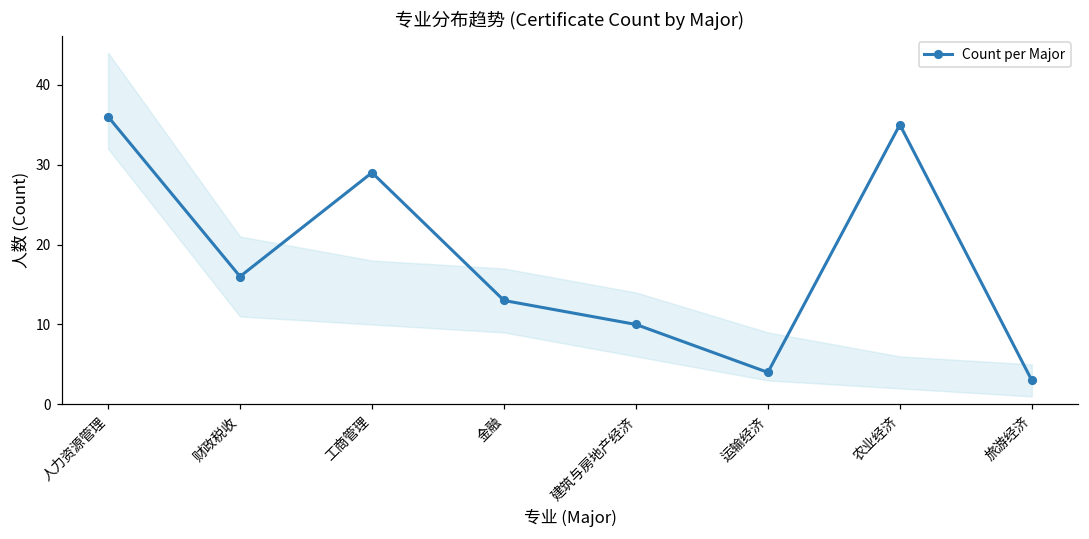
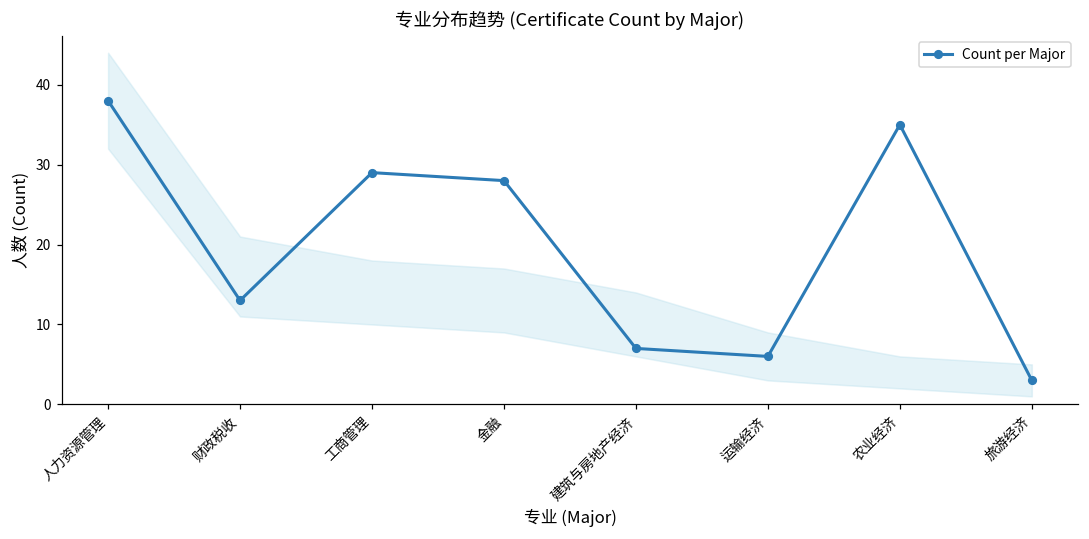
  {
    "Count per Major": {
-     "人力资源管理": 36,
-     "财政税收": 16,
+     "人力资源管理": 38,
+     "财政税收": 13,
      "工商管理": 29,
-     "金融": 13,
-     "建筑与房地产经济": 10,
-     "运输经济": 4,
+     "金融": 28,
+     "建筑与房地产经济": 7,
+     "运输经济": 6,
      "农业经济": 35,
      "旅游经济": 3
    }
  }
